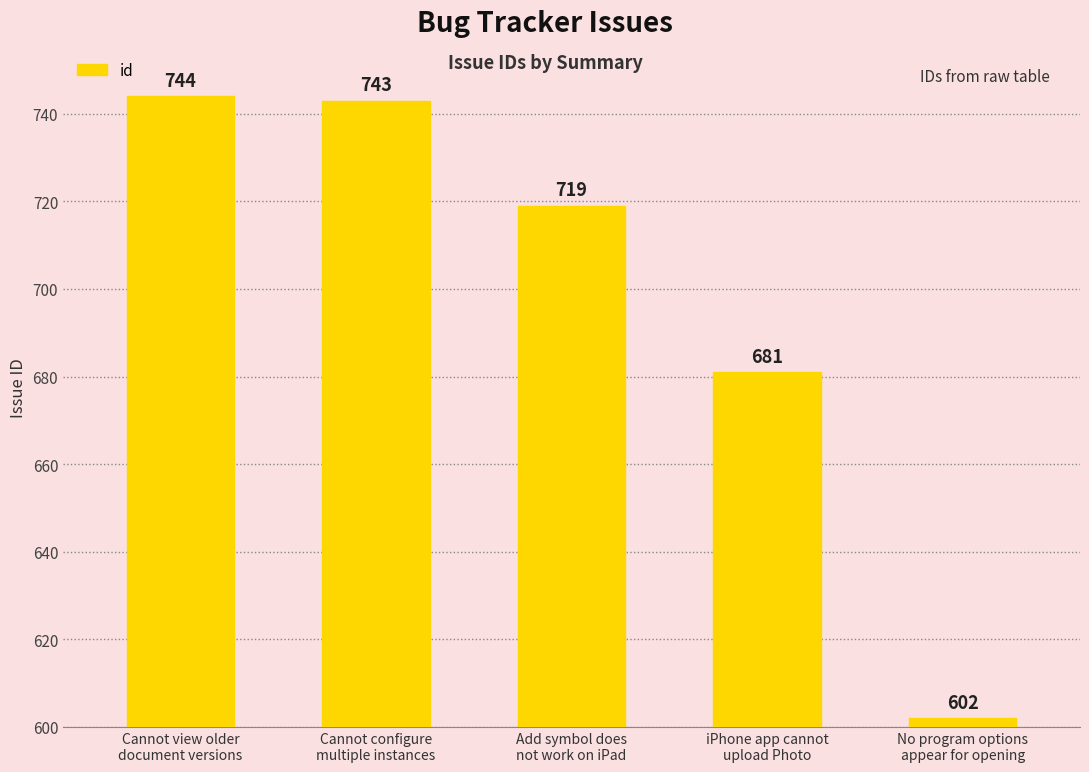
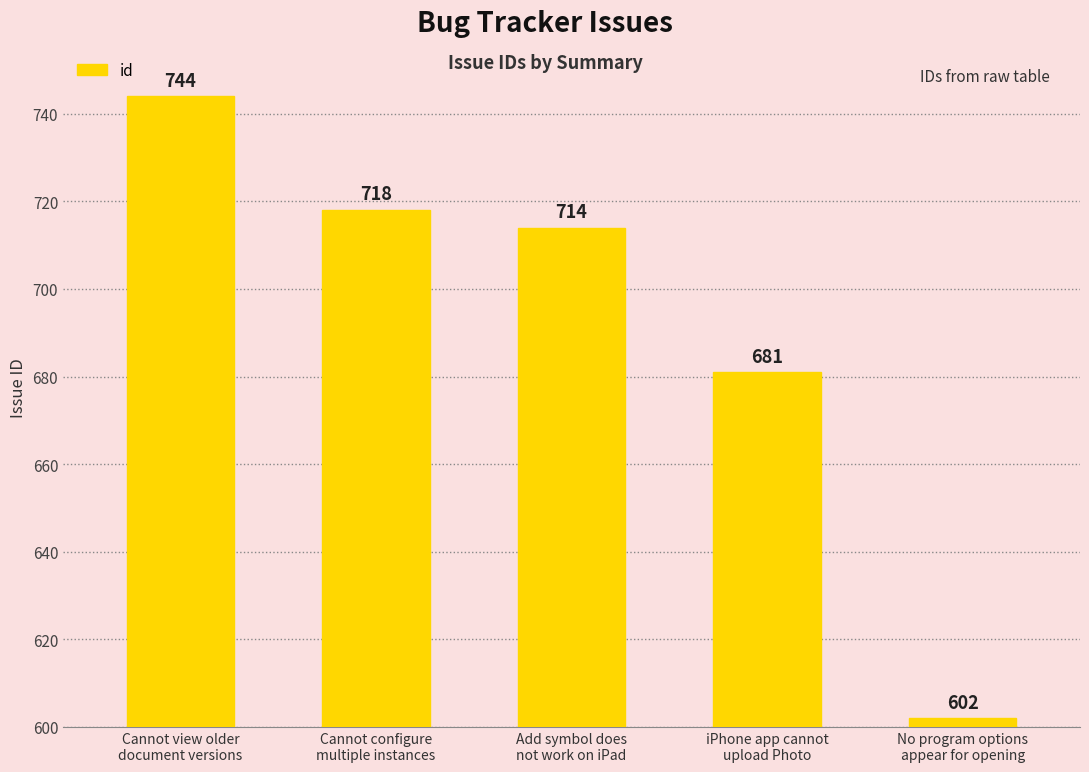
  {
    "Cannot view older document versions": 744,
-   "Cannot configure multiple instances": 743,
-   "Add symbol does not work on iPad": 719,
+   "Cannot configure multiple instances": 718,
+   "Add symbol does not work on iPad": 714,
    "iPhone app cannot upload Photo": 681,
    "No program options appear for opening": 602
  }
